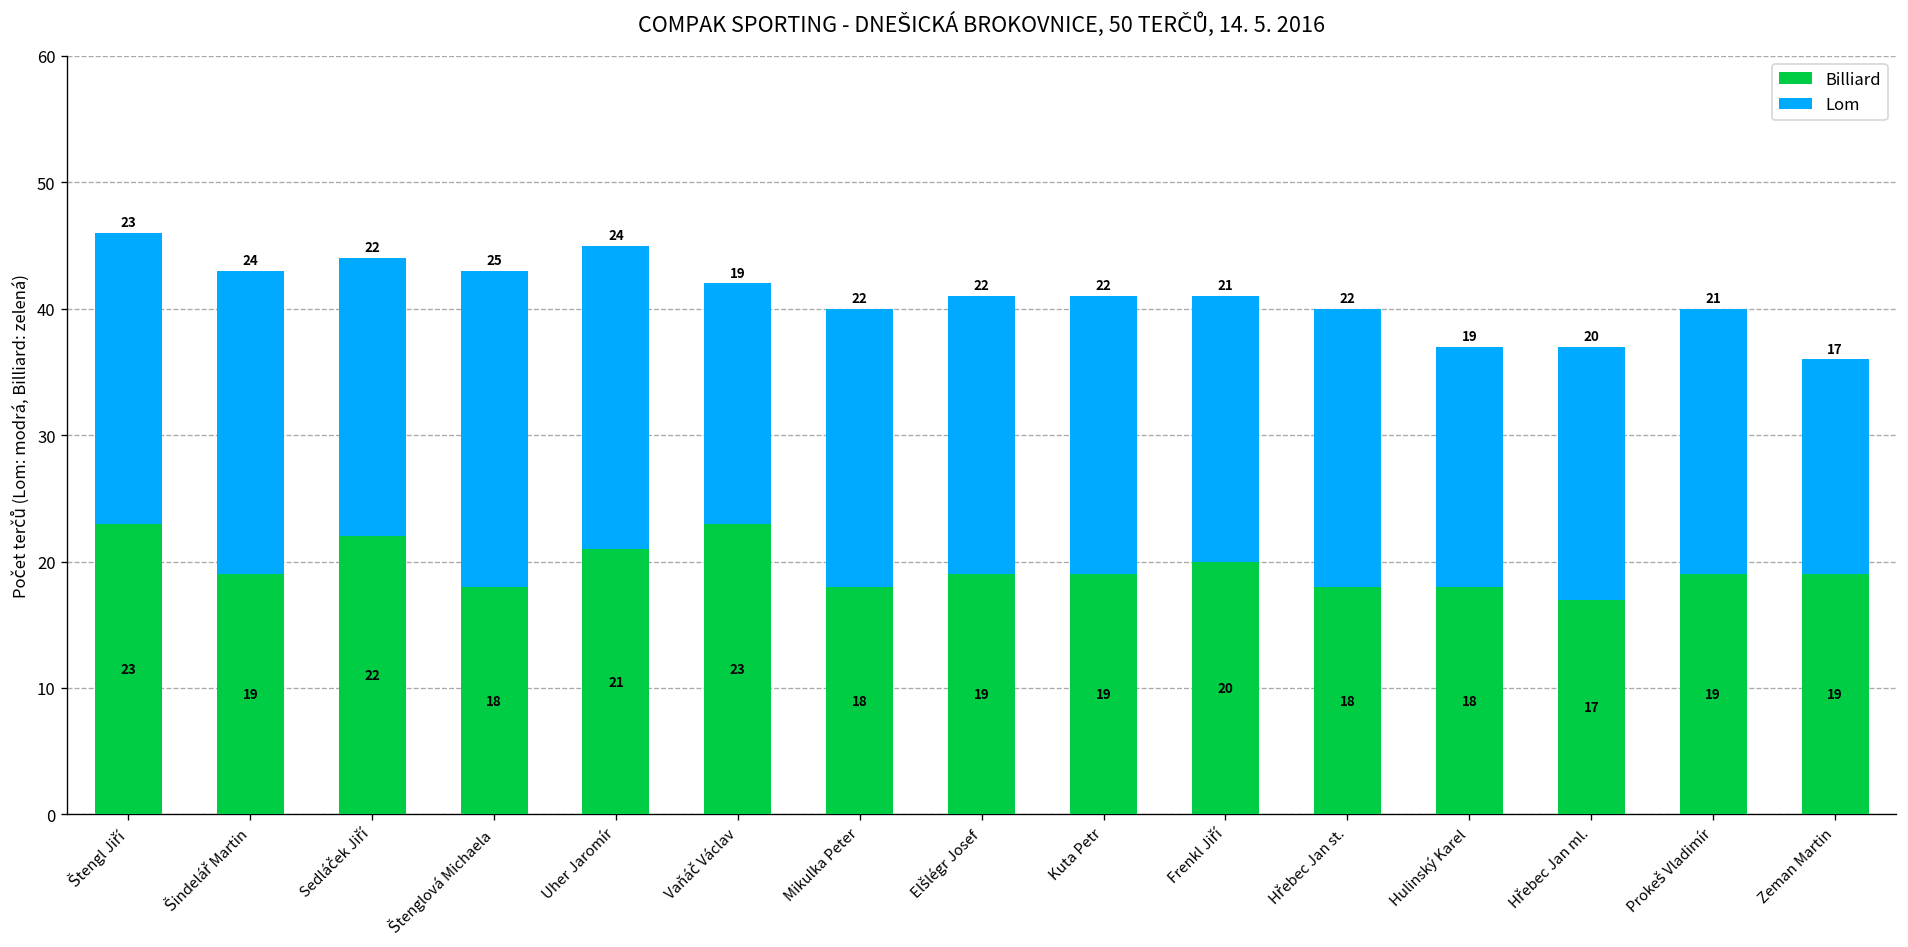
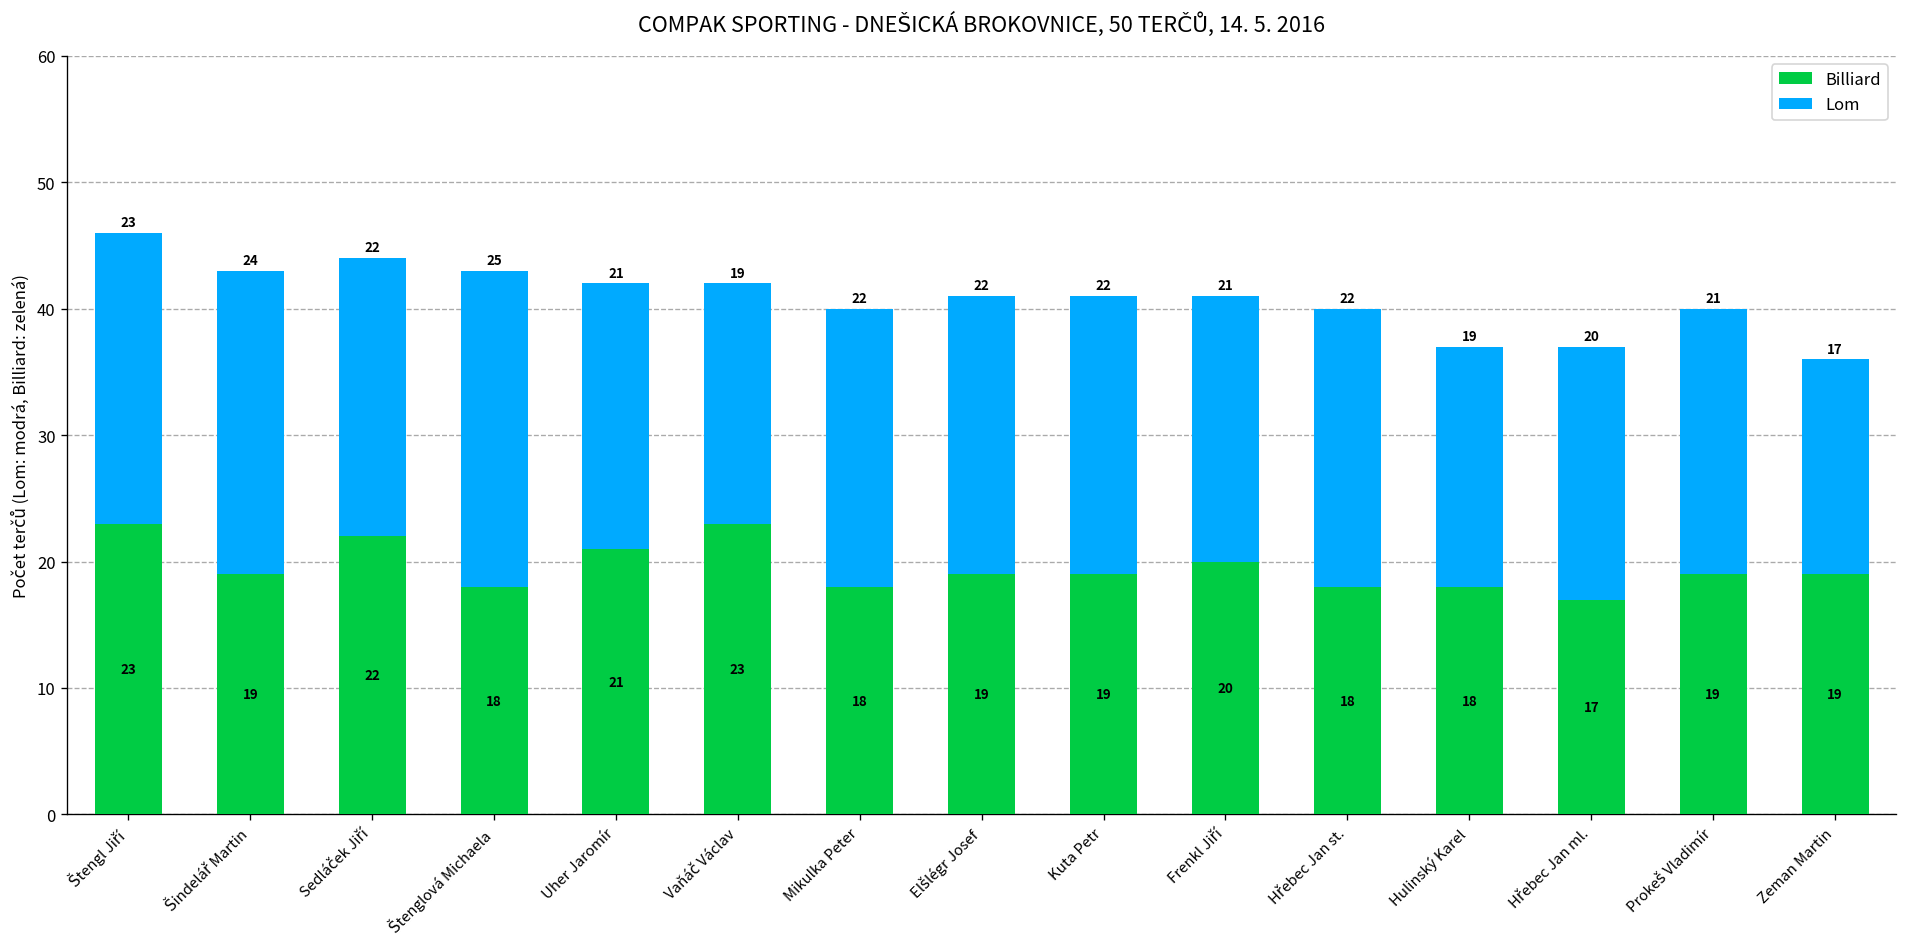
  {
    "Billiard": {
      "Štengl Jiří": 23,
      "Šindelář Martin": 19,
      "Sedláček Jiří": 22,
      "Štenglová Michaela": 18,
      "Uher Jaromír": 21,
      "Vaňáč Václav": 23,
      "Mikulka Peter": 18,
      "Elšlégr Josef": 19,
      "Kuta Petr": 19,
      "Frenkl Jiří": 20,
      "Hřebec Jan st.": 18,
      "Hulinský Karel": 18,
      "Hřebec Jan ml.": 17,
      "Prokeš Vladimír": 19,
      "Zeman Martin": 19
    },
    "Lom": {
      "Štengl Jiří": 23,
      "Šindelář Martin": 24,
      "Sedláček Jiří": 22,
      "Štenglová Michaela": 25,
-     "Uher Jaromír": 24,
+     "Uher Jaromír": 21,
      "Vaňáč Václav": 19,
      "Mikulka Peter": 22,
      "Elšlégr Josef": 22,
      "Kuta Petr": 22,
      "Frenkl Jiří": 21,
      "Hřebec Jan st.": 22,
      "Hulinský Karel": 19,
      "Hřebec Jan ml.": 20,
      "Prokeš Vladimír": 21,
      "Zeman Martin": 17
    }
  }
